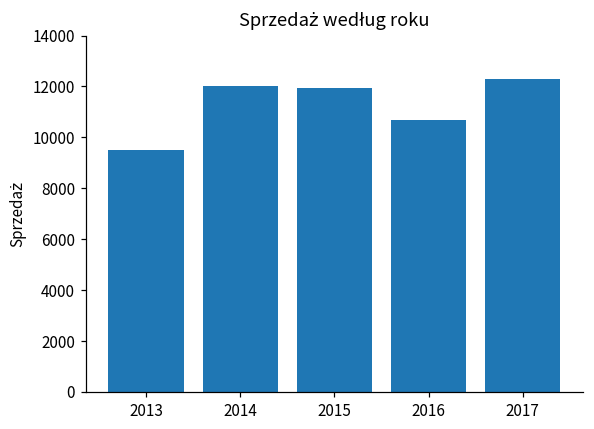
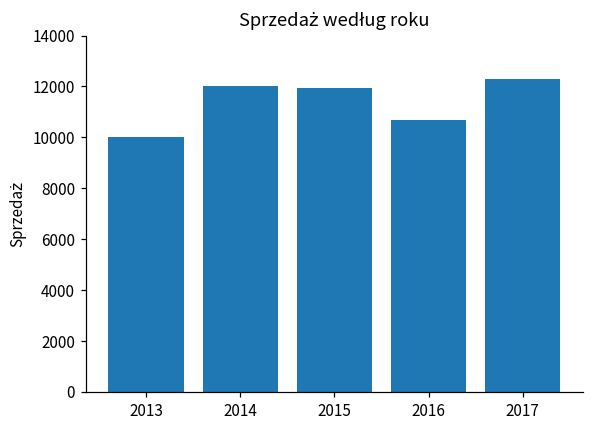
  {
-   "2013": 9500,
+   "2013": 10000,
    "2014": 12000,
    "2015": 12000,
    "2016": 10700,
    "2017": 12300
  }
